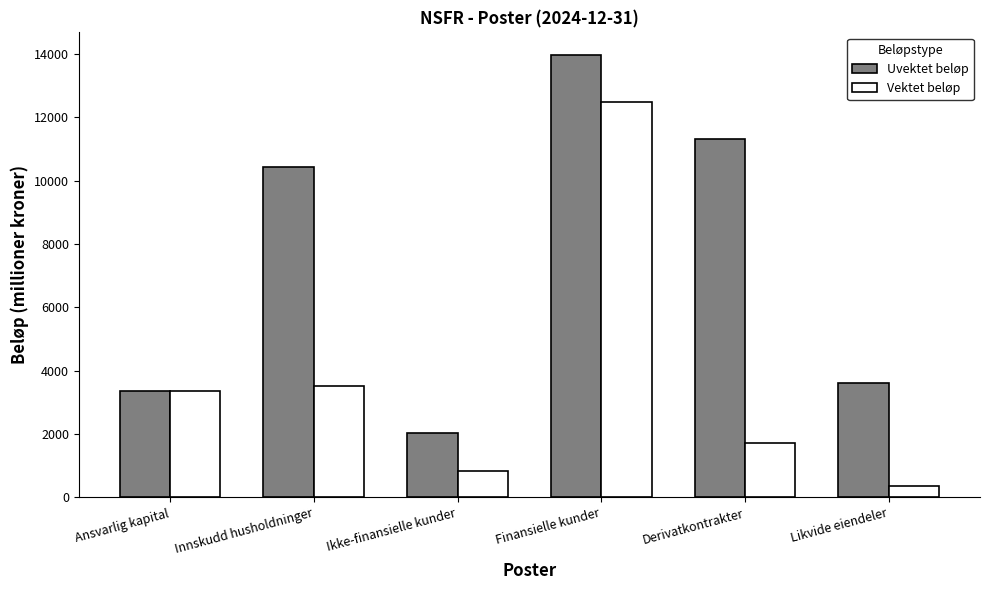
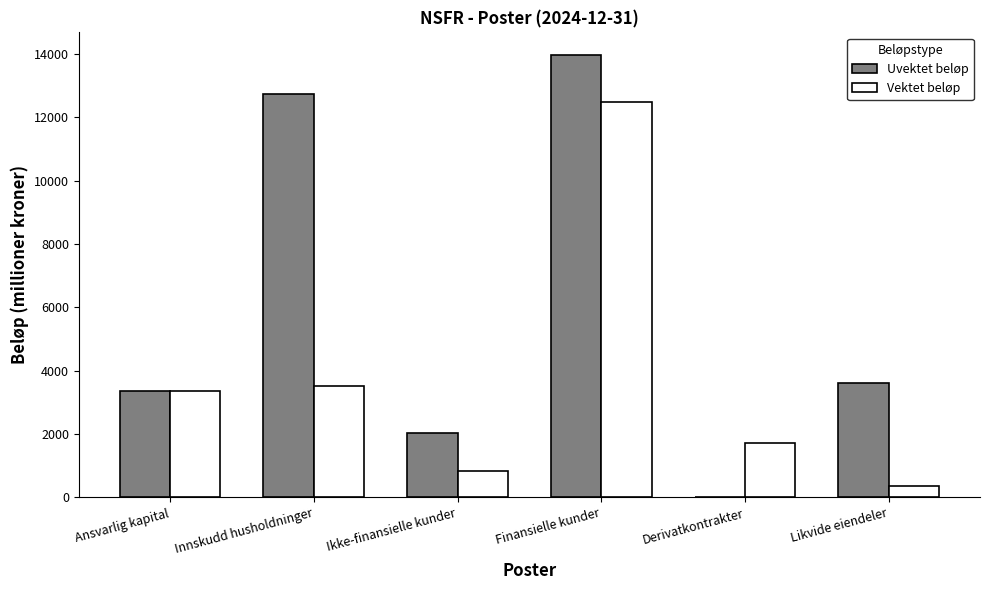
  {
    "Uvektet beløp": {
      "Ansvarlig kapital": 3400,
-     "Innskudd husholdninger": 10400,
+     "Innskudd husholdninger": 12700,
      "Ikke-finansielle kunder": 2000,
      "Finansielle kunder": 14000,
-     "Derivatkontrakter": 11300,
+     "Derivatkontrakter": 0,
      "Likvide eiendeler": 3600
    },
    "Vektet beløp": {
      "Ansvarlig kapital": 3400,
      "Innskudd husholdninger": 3500,
      "Ikke-finansielle kunder": 800,
      "Finansielle kunder": 12500,
      "Derivatkontrakter": 1700,
      "Likvide eiendeler": 400
    }
  }
